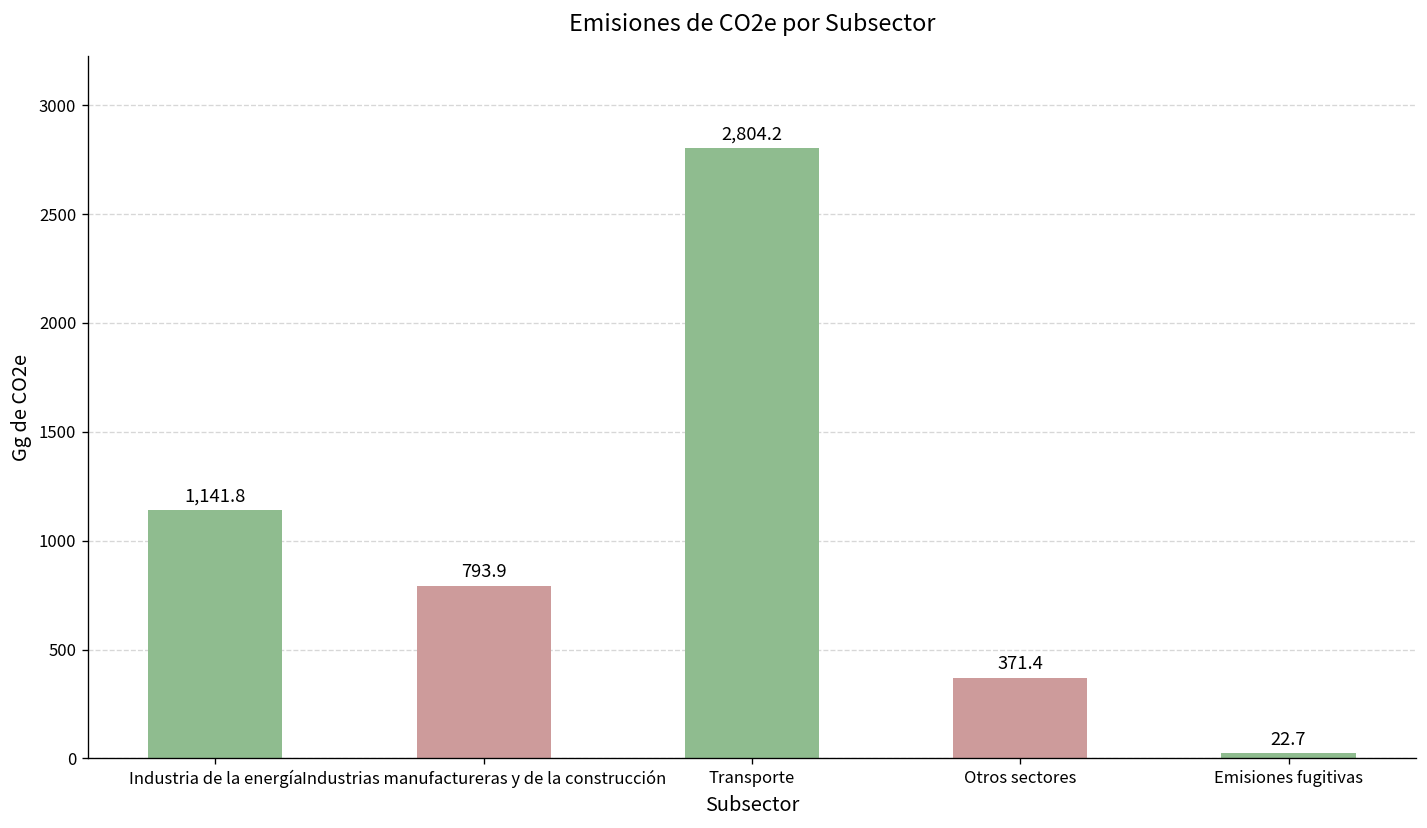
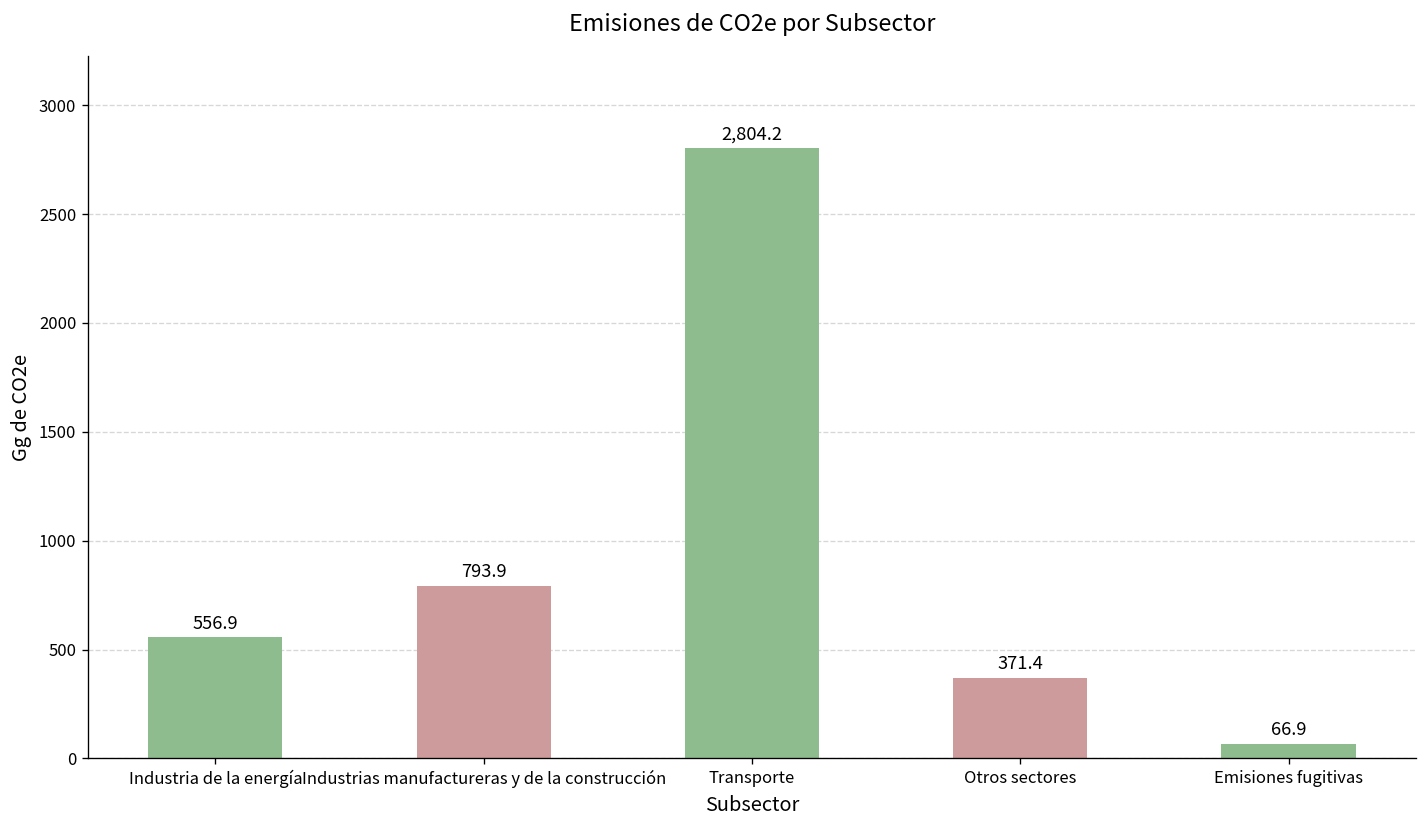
  {
-   "Industria de la energía": "1,141.8",
+   "Industria de la energía": "556.9",
    "Industrias manufactureras y de la construcción": "793.9",
    "Transporte": "2,804.2",
    "Otros sectores": "371.4",
-   "Emisiones fugitivas": "22.7"
+   "Emisiones fugitivas": "66.9"
  }
